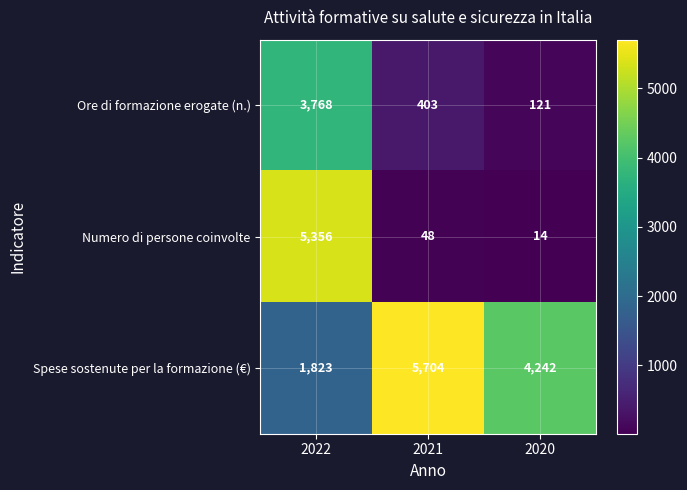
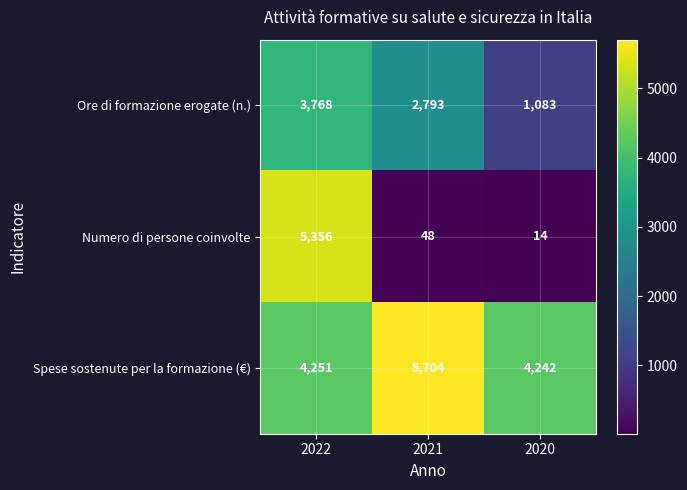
  {
    "Ore di formazione erogate (n.)": {
      "2022": "3,768",
-     "2021": "403",
-     "2020": "121"
+     "2021": "2,793",
+     "2020": "1,083"
    },
    "Numero di persone coinvolte": {
      "2022": "5,356",
      "2021": "48",
      "2020": "14"
    },
    "Spese sostenute per la formazione (€)": {
-     "2022": "1,823",
+     "2022": "4,251",
      "2021": "5,704",
      "2020": "4,242"
    }
  }
